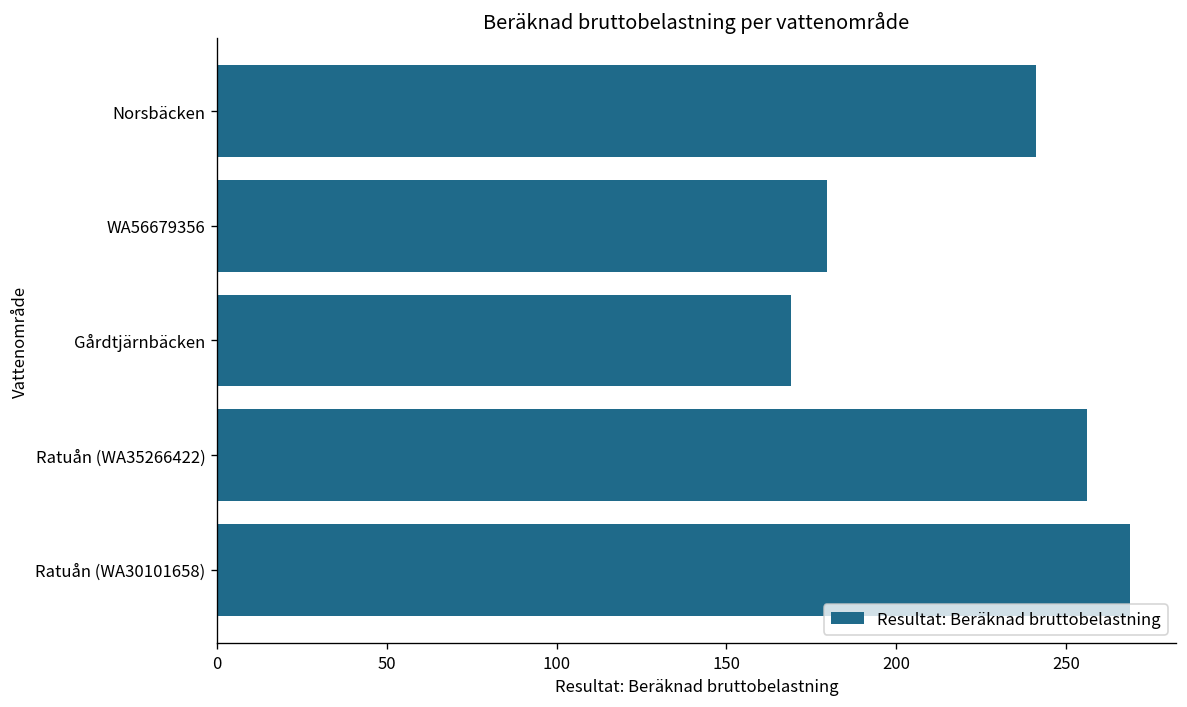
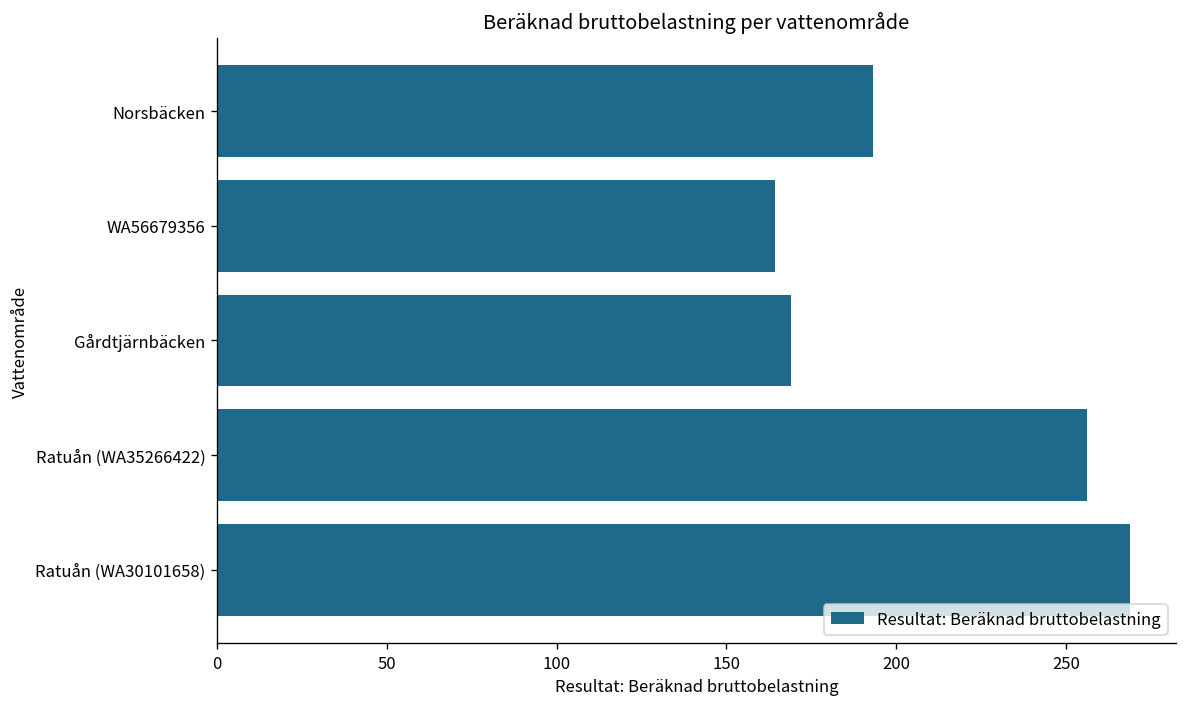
  {
-   "Norsbäcken": 241,
-   "WA56679356": 179,
+   "Norsbäcken": 193,
+   "WA56679356": 164,
    "Gårdtjärnbäcken": 169,
    "Ratuån (WA35266422)": 256,
    "Ratuån (WA30101658)": 269
  }
